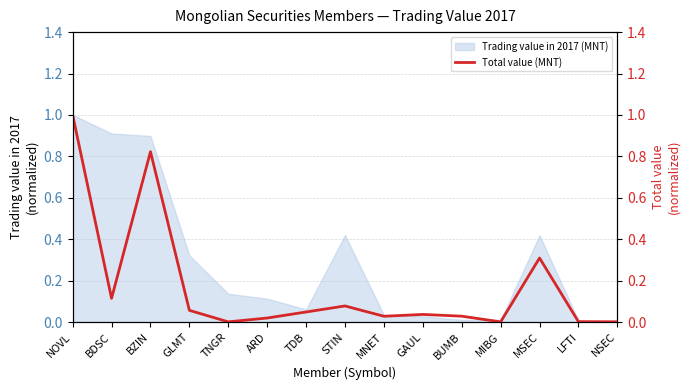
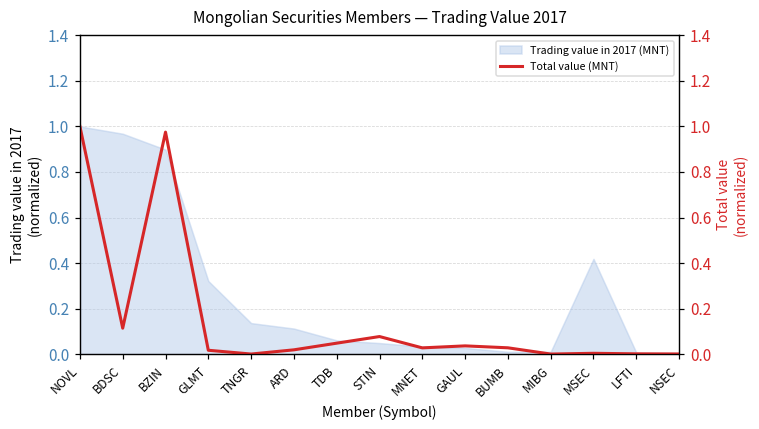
  {
    "Trading value in 2017 (MNT)": {
      "NOVL": 1.00,
-     "BDSC": 0.91,
+     "BDSC": 0.97,
      "BZIN": 0.90,
      "GLMT": 0.32,
      "TNGR": 0.14,
      "ARD": 0.11,
      "TDB": 0.06,
-     "STIN": 0.42,
+     "STIN": 0.05,
      "MNET": 0.03,
      "GAUL": 0.03,
      "MSEC": 0.42
    },
    "Total value (MNT)": {
      "NOVL": 1.00,
      "BDSC": 0.11,
-     "BZIN": 0.82,
-     "GLMT": 0.06,
+     "BZIN": 0.98,
+     "GLMT": 0.02,
      "TNGR": 0.00,
      "ARD": 0.02,
      "TDB": 0.05,
      "STIN": 0.08,
      "MNET": 0.03,
      "GAUL": 0.04,
      "BUMB": 0.03,
      "MIBG": 0.00,
-     "MSEC": 0.31,
+     "MSEC": 0.00,
      "LFTI": 0.00,
      "NSEC": 0.00
    }
  }
